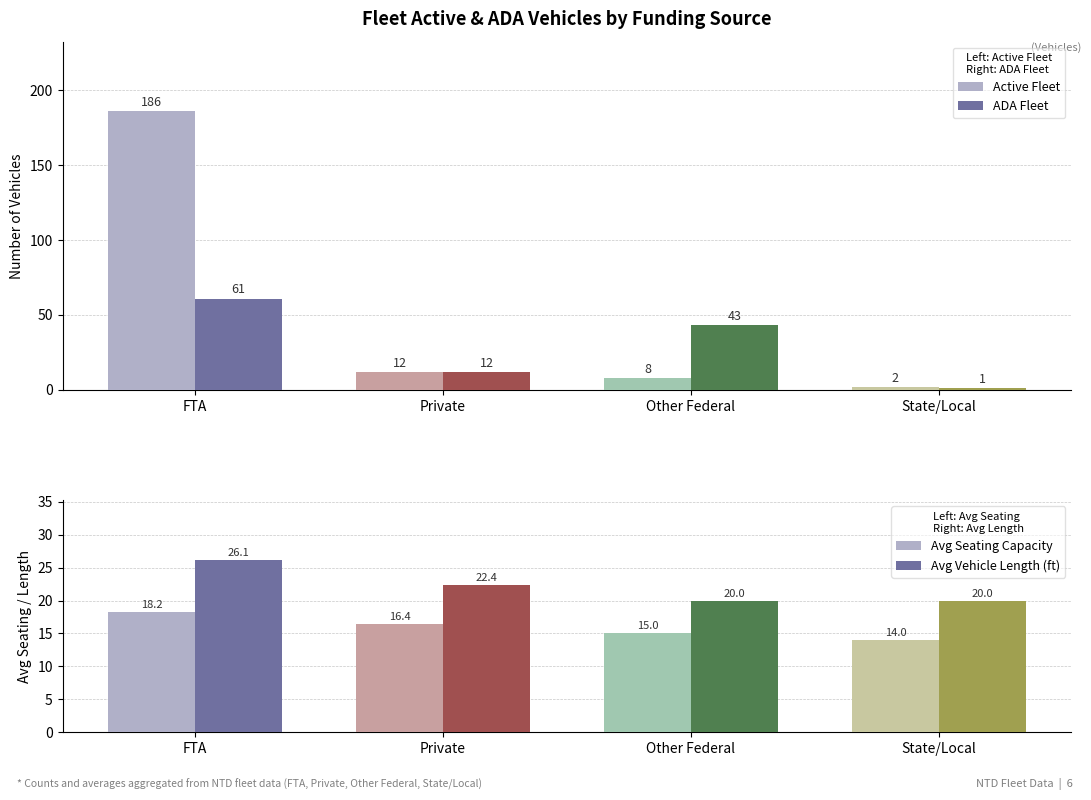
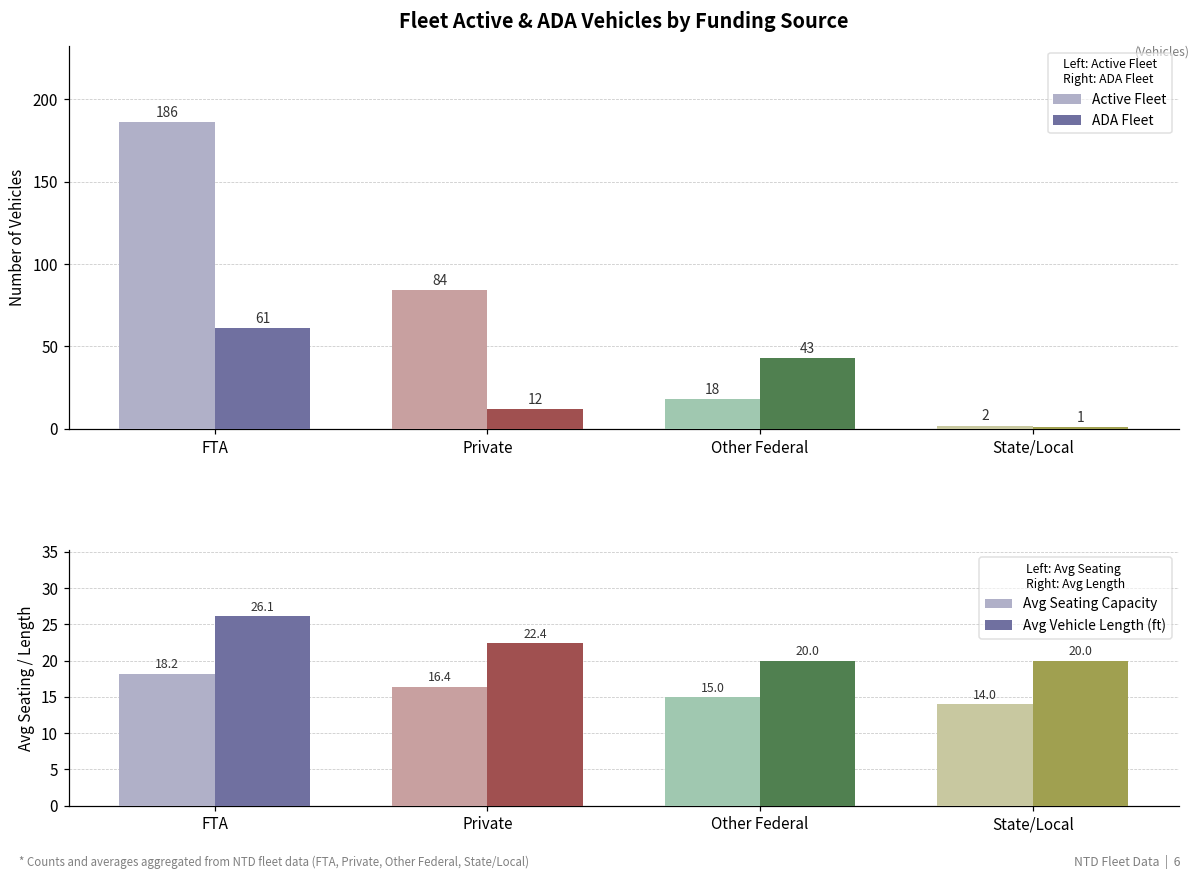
  {
    "Fleet Active & ADA Vehicles by Funding Source": {
      "Active Fleet": {
        "FTA": 186,
-       "Private": 12,
-       "Other Federal": 8,
+       "Private": 84,
+       "Other Federal": 18,
        "State/Local": 2
      },
      "ADA Fleet": {
        "FTA": 61,
        "Private": 12,
        "Other Federal": 43,
        "State/Local": 1
      }
    }
  }
